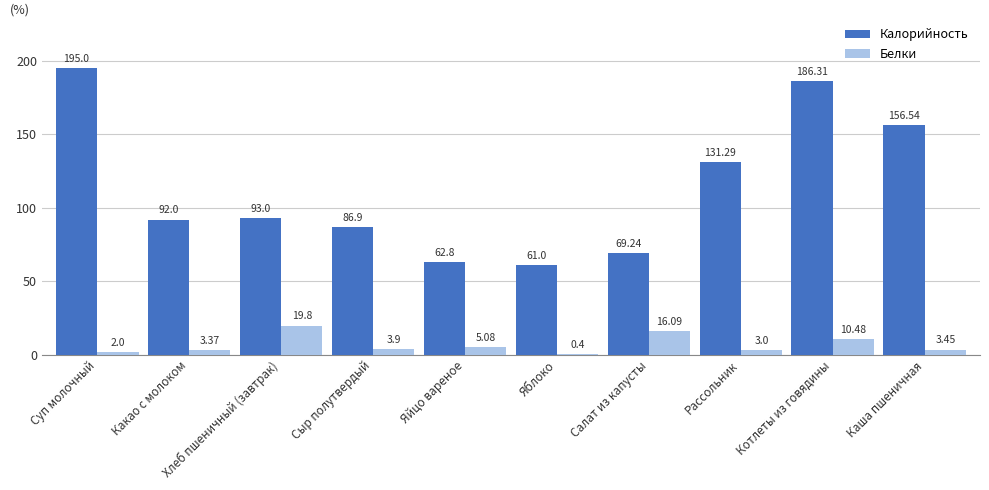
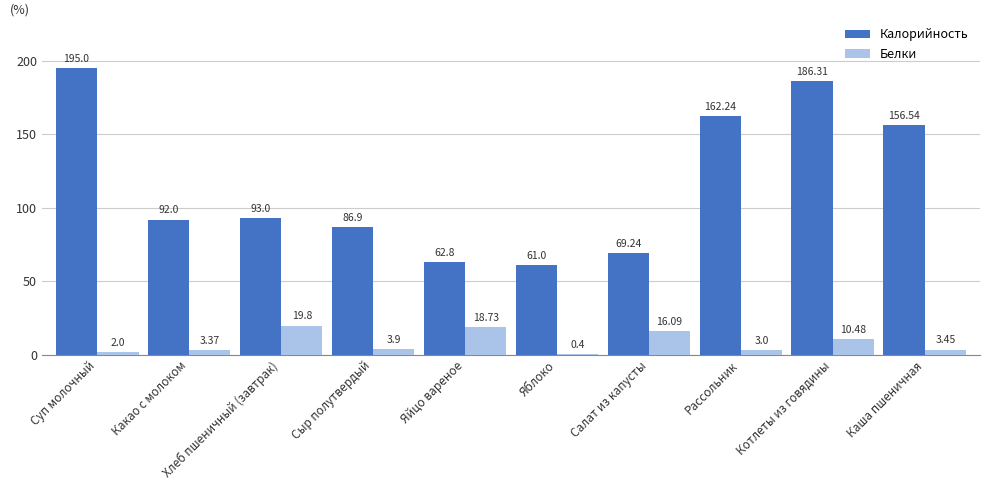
  {
    "Калорийность": {
      "Суп молочный": 195.0,
      "Какао с молоком": 92.0,
      "Хлеб пшеничный (завтрак)": 93.0,
      "Сыр полутвердый": 86.9,
      "Яйцо вареное": 62.8,
      "Яблоко": 61.0,
      "Салат из капусты": 69.24,
-     "Рассольник": 131.29,
+     "Рассольник": 162.24,
      "Котлеты из говядины": 186.31,
      "Каша пшеничная": 156.54
    },
    "Белки": {
      "Суп молочный": 2.0,
      "Какао с молоком": 3.37,
      "Хлеб пшеничный (завтрак)": 19.8,
      "Сыр полутвердый": 3.9,
-     "Яйцо вареное": 5.08,
+     "Яйцо вареное": 18.73,
      "Яблоко": 0.4,
      "Салат из капусты": 16.09,
      "Рассольник": 3.0,
      "Котлеты из говядины": 10.48,
      "Каша пшеничная": 3.45
    }
  }
